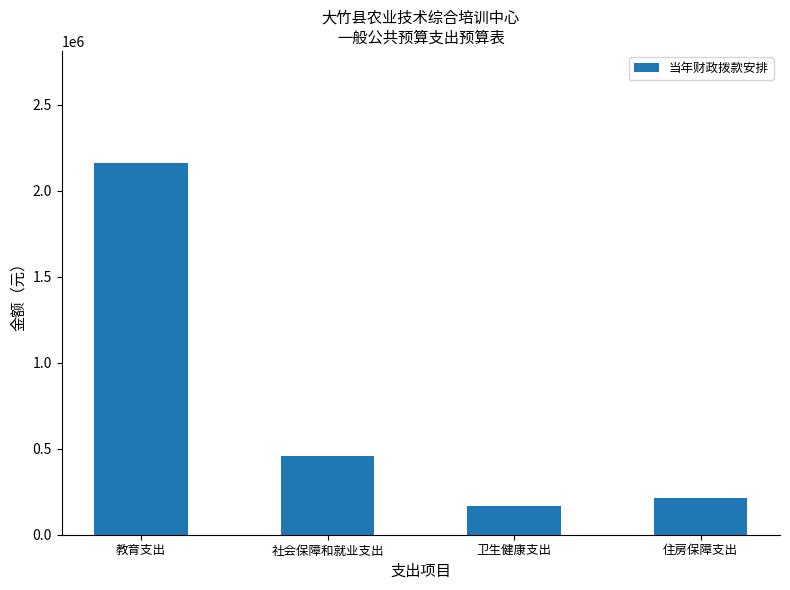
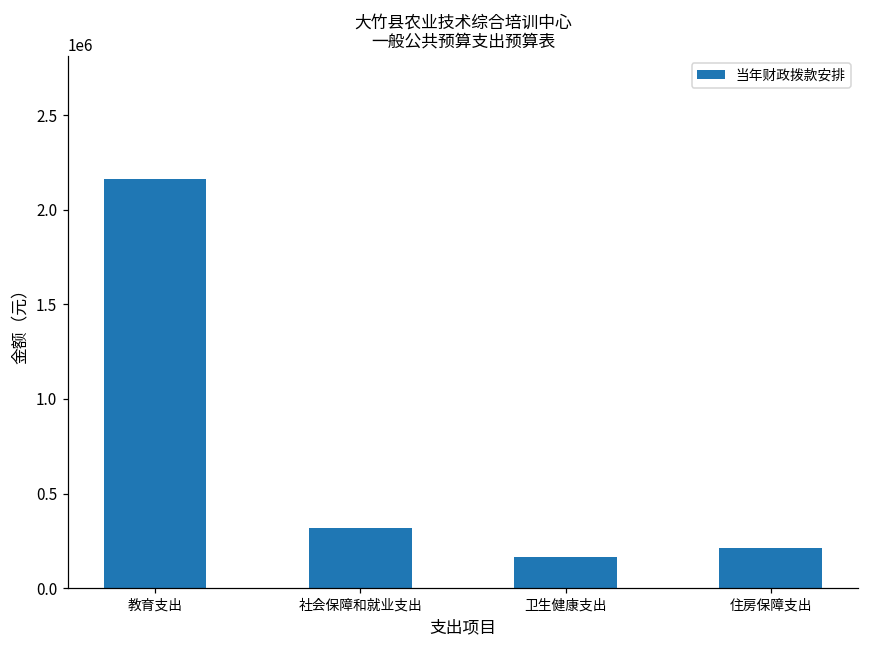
  {
    "教育支出": 2160000,
-   "社会保障和就业支出": 460000,
+   "社会保障和就业支出": 320000,
    "卫生健康支出": 170000,
    "住房保障支出": 210000
  }
